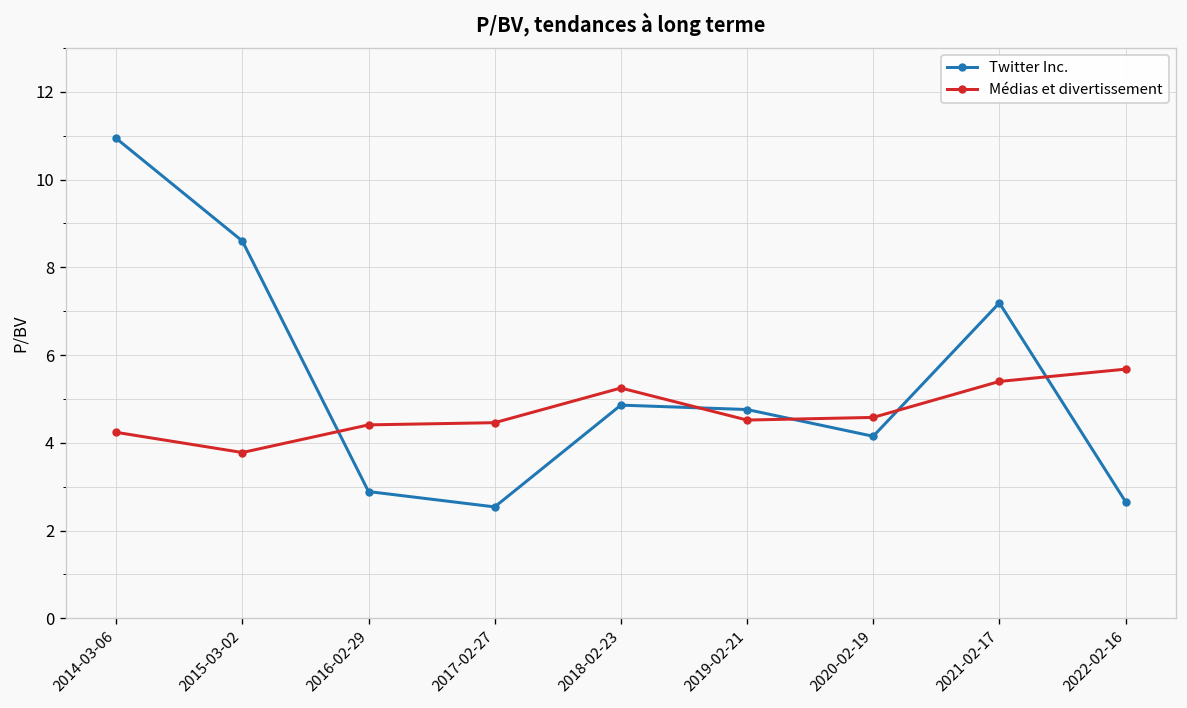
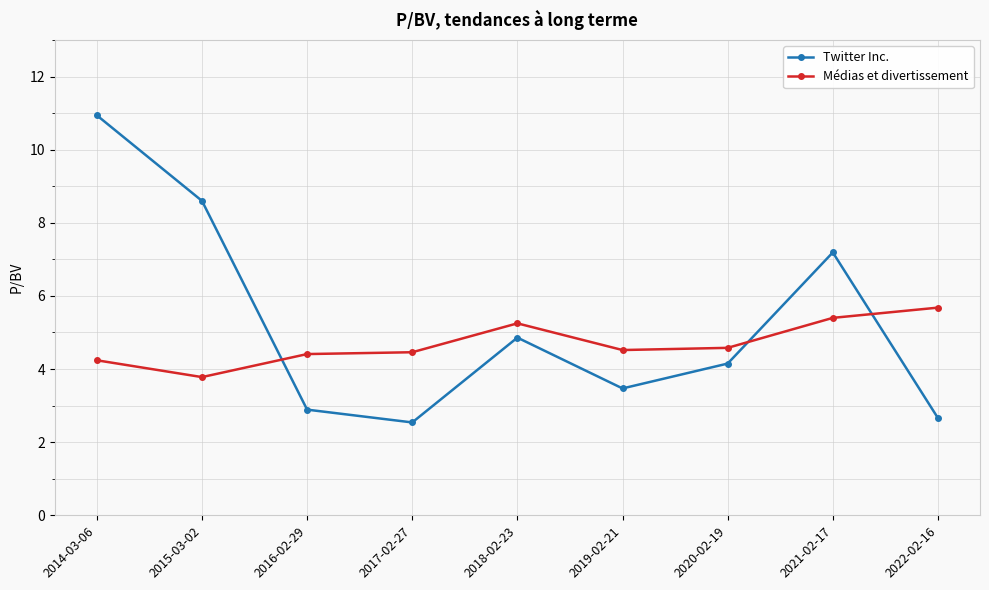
  {
    "Twitter Inc.": {
      "2014-03-06": 10.9,
      "2015-03-02": 8.6,
      "2016-02-29": 2.9,
      "2017-02-27": 2.5,
      "2018-02-23": 4.9,
-     "2019-02-21": 4.8,
+     "2019-02-21": 3.5,
      "2020-02-19": 4.2,
      "2021-02-17": 7.2,
      "2022-02-16": 2.7
    },
    "Médias et divertissement": {
      "2014-03-06": 4.2,
      "2015-03-02": 3.8,
      "2016-02-29": 4.4,
      "2017-02-27": 4.5,
      "2018-02-23": 5.3,
      "2019-02-21": 4.5,
      "2020-02-19": 4.6,
      "2021-02-17": 5.4,
      "2022-02-16": 5.7
    }
  }
